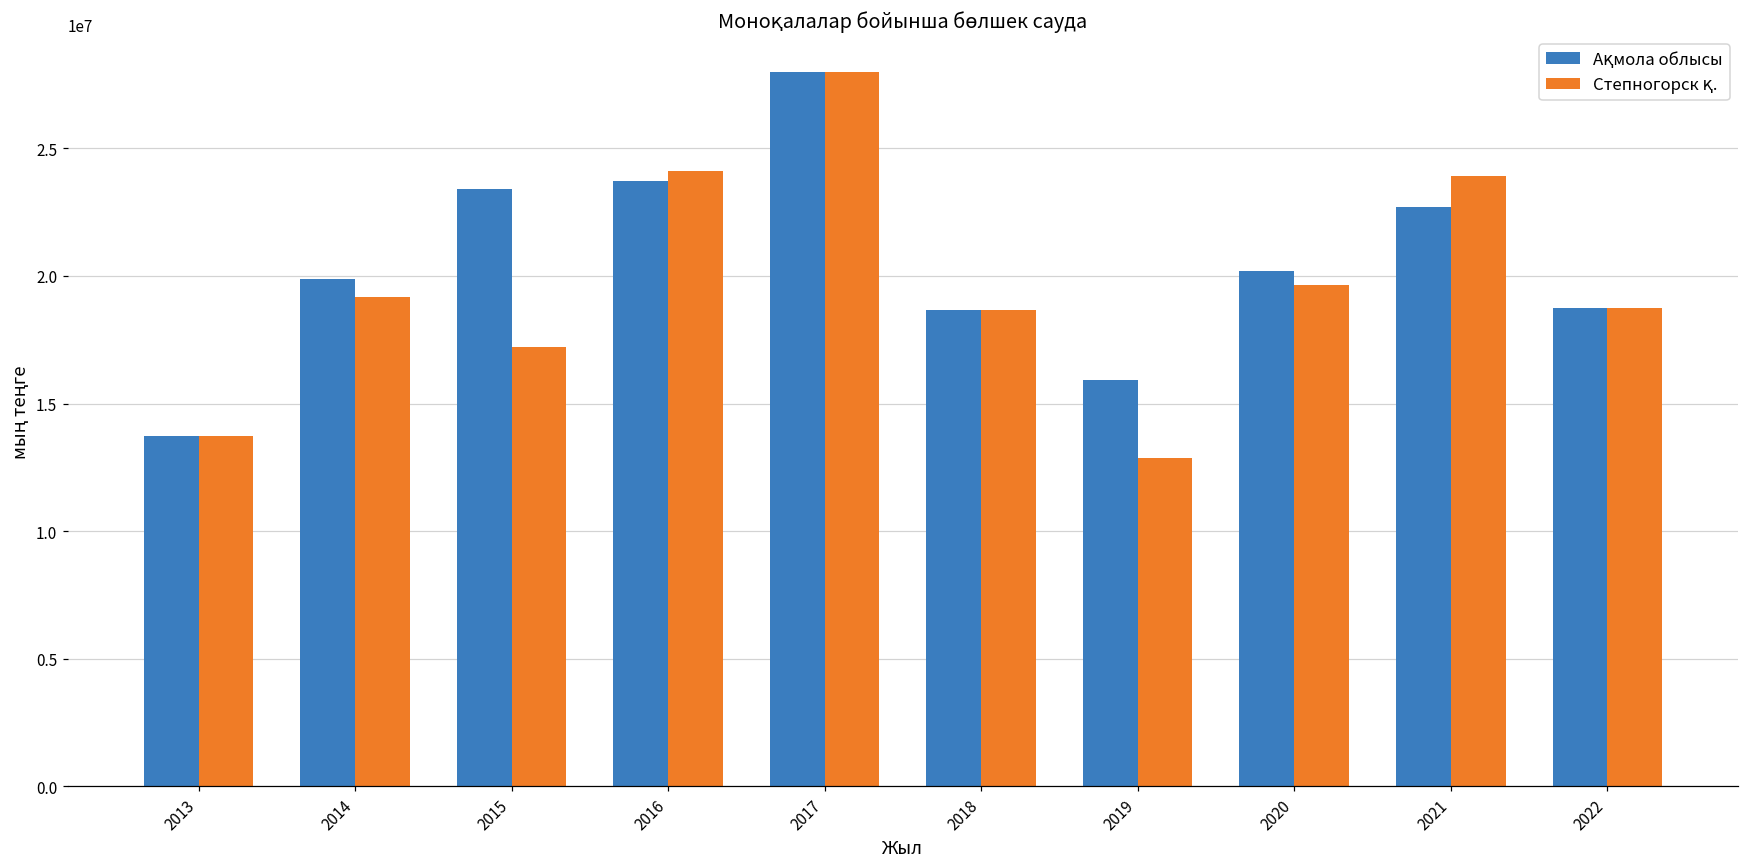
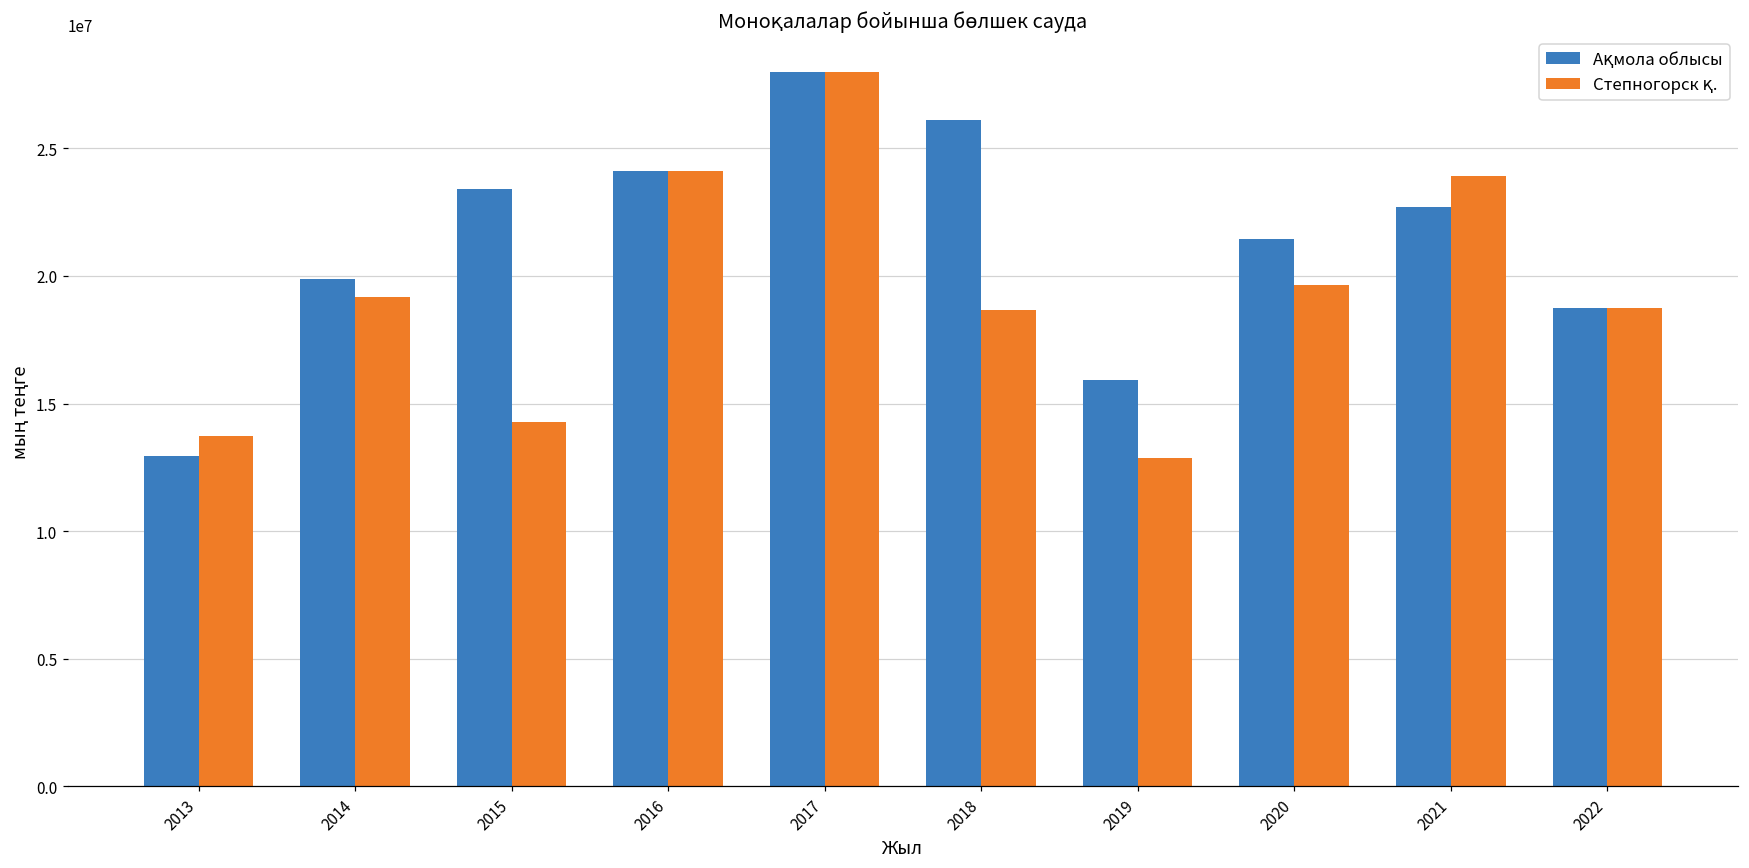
  {
    "Ақмола облысы": {
-     "2013": 13700000,
+     "2013": 12900000,
      "2014": 19900000,
      "2015": 23400000,
-     "2016": 23700000,
+     "2016": 24100000,
      "2017": 28000000,
-     "2018": 18700000,
+     "2018": 26100000,
      "2019": 15900000,
-     "2020": 20200000,
+     "2020": 21500000,
      "2021": 22700000,
      "2022": 18700000
    },
    "Степногорск қ.": {
      "2013": 13700000,
      "2014": 19200000,
-     "2015": 17200000,
+     "2015": 14300000,
      "2016": 24100000,
      "2017": 28000000,
      "2018": 18700000,
      "2019": 12900000,
      "2020": 19600000,
      "2021": 23900000,
      "2022": 18700000
    }
  }
